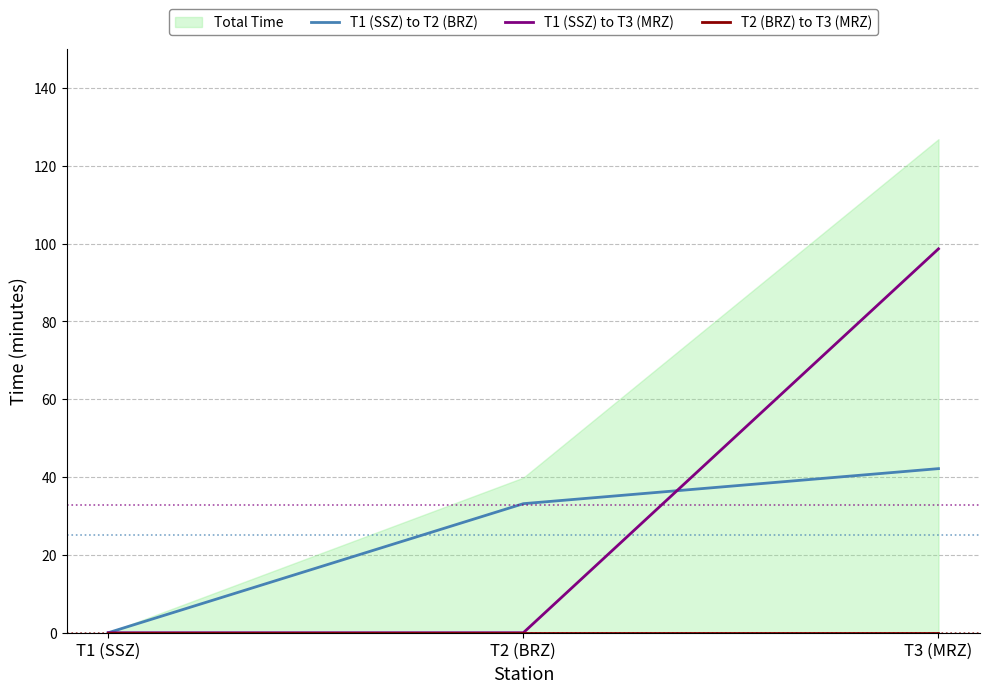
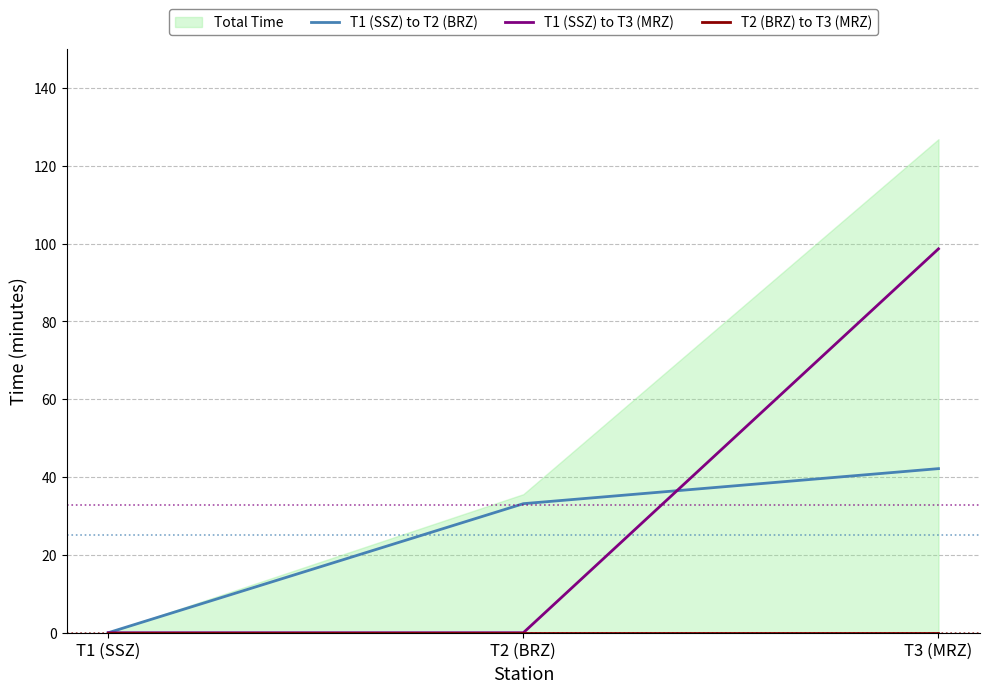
  {
    "Total Time": {
-     "T2 (BRZ)": 40,
+     "T2 (BRZ)": 36,
      "T3 (MRZ)": 127
    },
    "T1 (SSZ) to T2 (BRZ)": {
      "T2 (BRZ)": 33,
      "T3 (MRZ)": 42
    },
    "T1 (SSZ) to T3 (MRZ)": {
      "T3 (MRZ)": 99
    },
    "T2 (BRZ) to T3 (MRZ)": {
      "T3 (MRZ)": 0
    }
  }
